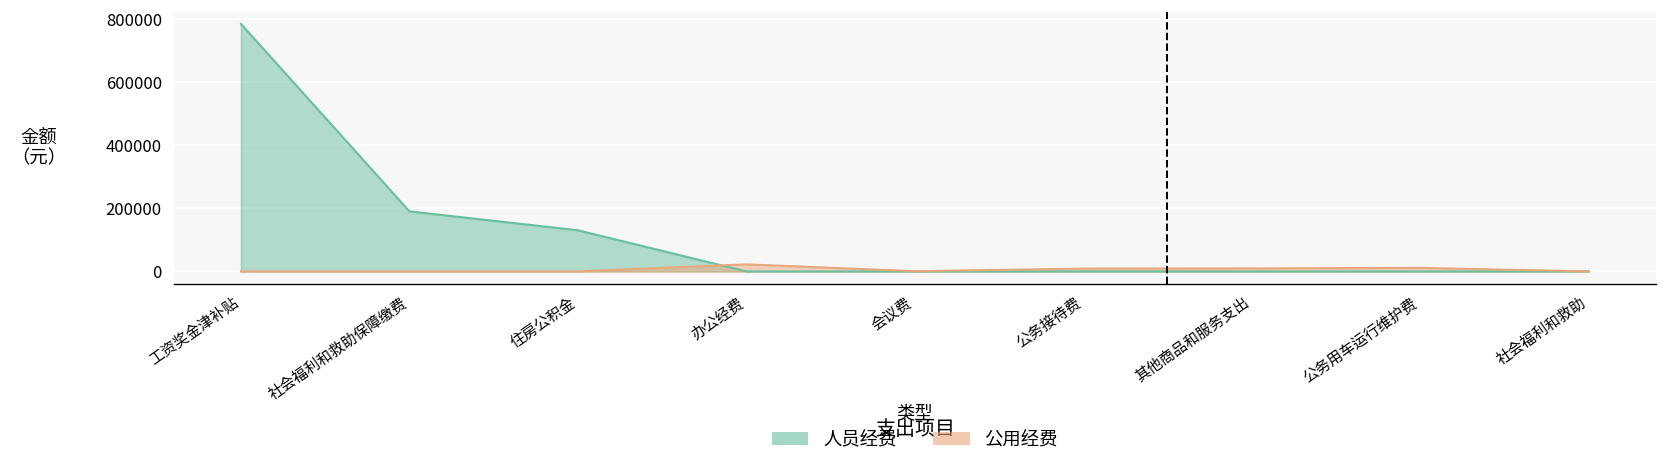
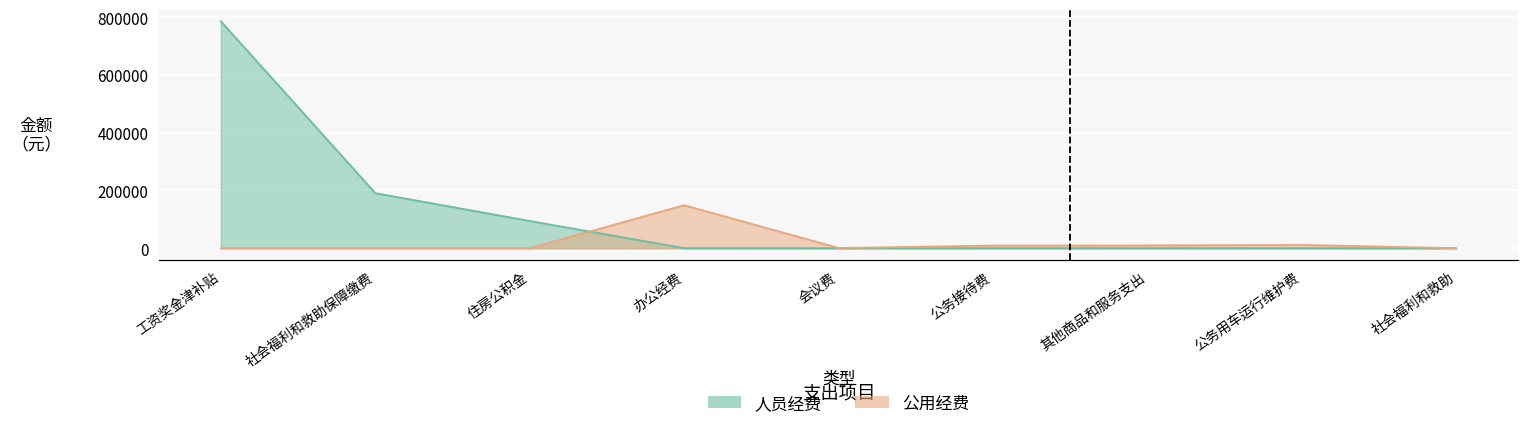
  {
    "人员经费": {
      "工资奖金津补贴": 790000,
      "社会福利和救助保障缴费": 190000,
-     "住房公积金": 130000,
+     "住房公积金": 90000,
      "办公经费": 0,
      "公务用车运行维护费": 0
    },
    "公用经费": {
      "工资奖金津补贴": 0,
      "社会福利和救助保障缴费": 0,
      "住房公积金": 0,
-     "办公经费": 20000,
+     "办公经费": 150000,
      "公务用车运行维护费": 10000
    }
  }
